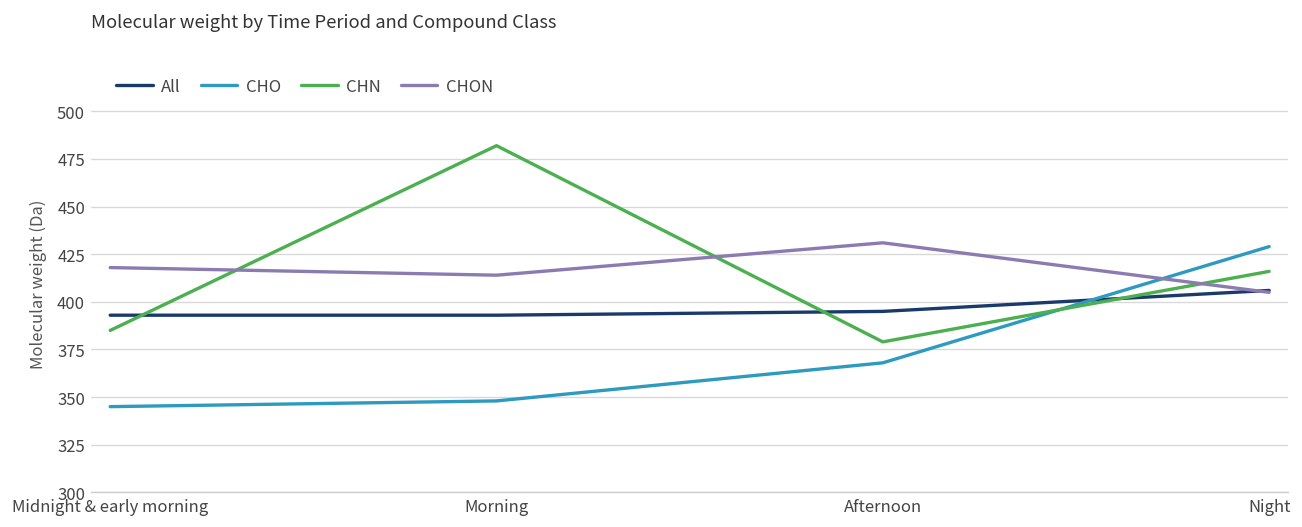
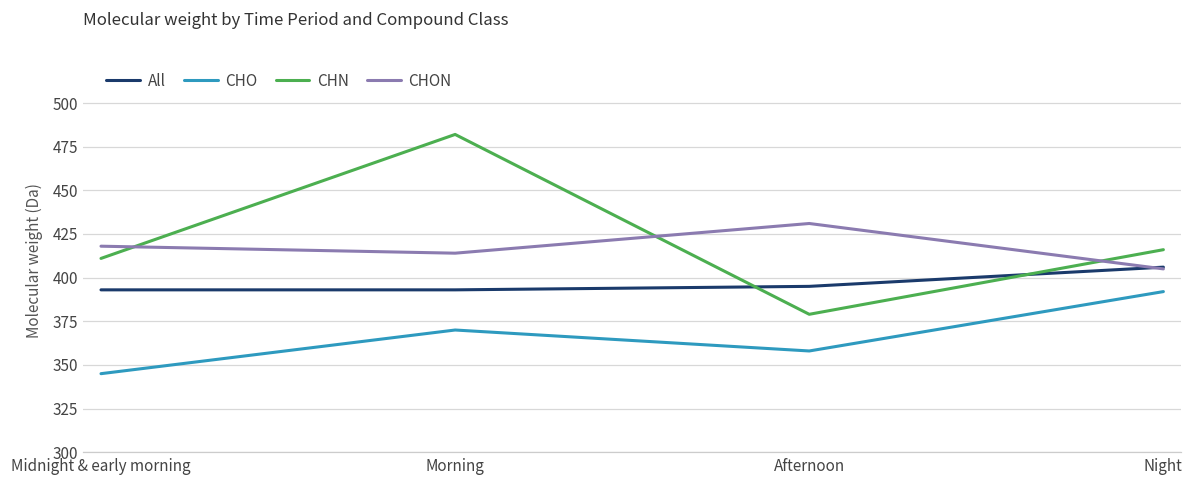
  {
    "All": {
      "Midnight & early morning": 393,
      "Morning": 393,
      "Afternoon": 395
    },
    "CHO": {
      "Midnight & early morning": 345,
-     "Morning": 348,
-     "Afternoon": 368,
-     "Night": 429
+     "Morning": 370,
+     "Afternoon": 358,
+     "Night": 392
    },
    "CHN": {
-     "Midnight & early morning": 385,
+     "Midnight & early morning": 411,
      "Morning": 482,
      "Afternoon": 379,
      "Night": 416
    },
    "CHON": {
      "Midnight & early morning": 418,
      "Morning": 414,
      "Afternoon": 431
    }
  }
